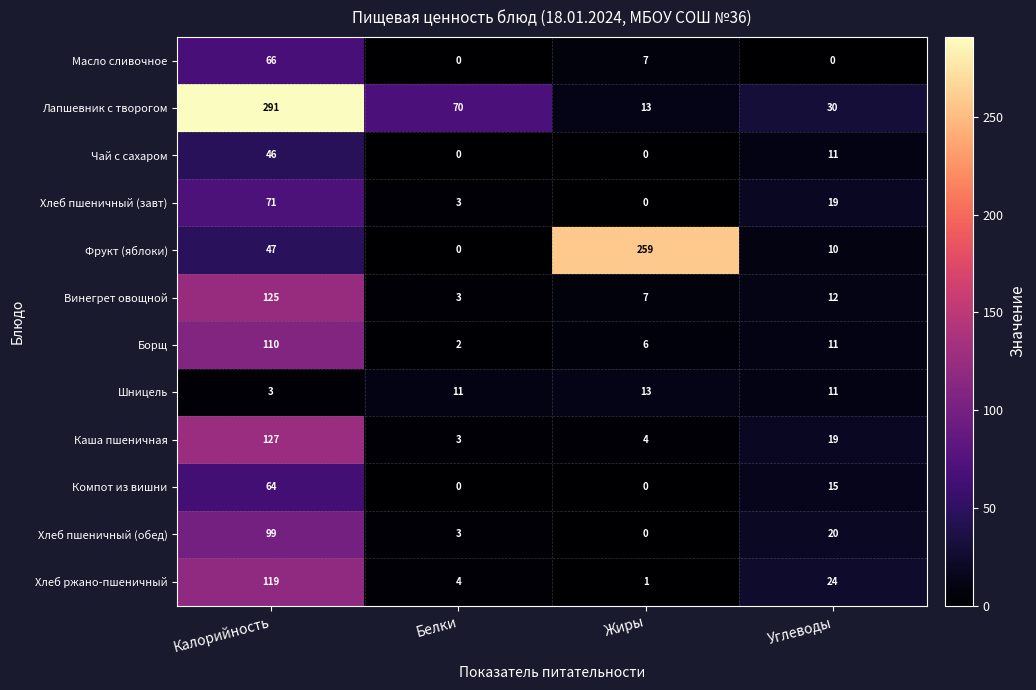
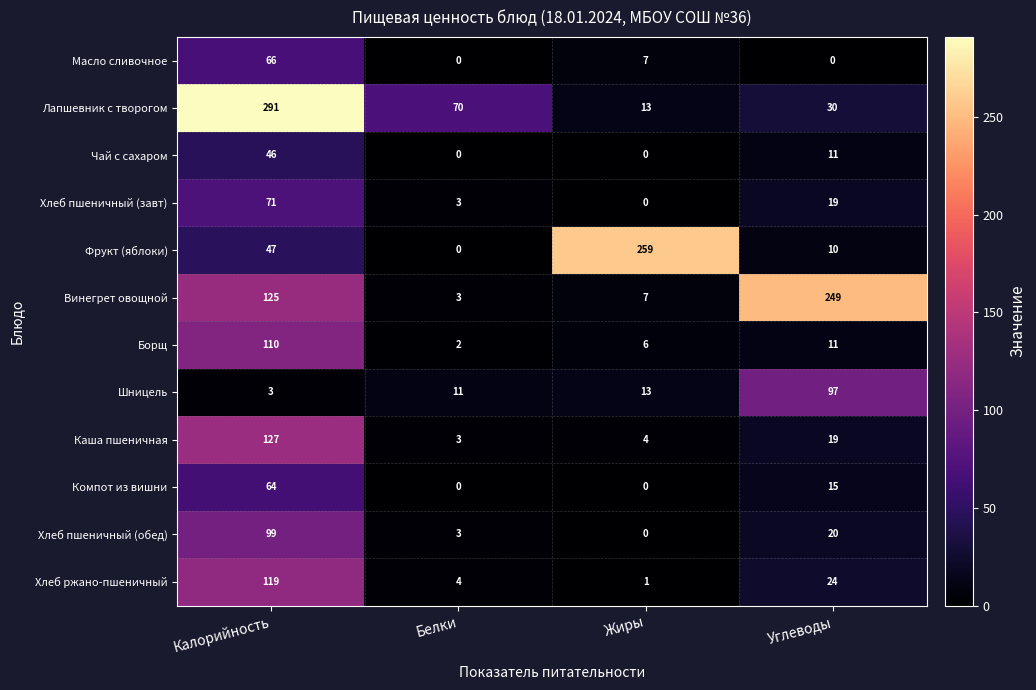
  {
    "Масло сливочное": {
      "Калорийность": 66,
      "Белки": 0,
      "Жиры": 7,
      "Углеводы": 0
    },
    "Лапшевник с творогом": {
      "Калорийность": 291,
      "Белки": 70,
      "Жиры": 13,
      "Углеводы": 30
    },
    "Чай с сахаром": {
      "Калорийность": 46,
      "Белки": 0,
      "Жиры": 0,
      "Углеводы": 11
    },
    "Хлеб пшеничный (завт)": {
      "Калорийность": 71,
      "Белки": 3,
      "Жиры": 0,
      "Углеводы": 19
    },
    "Фрукт (яблоки)": {
      "Калорийность": 47,
      "Белки": 0,
      "Жиры": 259,
      "Углеводы": 10
    },
    "Винегрет овощной": {
      "Калорийность": 125,
      "Белки": 3,
      "Жиры": 7,
-     "Углеводы": 12
+     "Углеводы": 249
    },
    "Борщ": {
      "Калорийность": 110,
      "Белки": 2,
      "Жиры": 6,
      "Углеводы": 11
    },
    "Шницель": {
      "Калорийность": 3,
      "Белки": 11,
      "Жиры": 13,
-     "Углеводы": 11
+     "Углеводы": 97
    },
    "Каша пшеничная": {
      "Калорийность": 127,
      "Белки": 3,
      "Жиры": 4,
      "Углеводы": 19
    },
    "Компот из вишни": {
      "Калорийность": 64,
      "Белки": 0,
      "Жиры": 0,
      "Углеводы": 15
    },
    "Хлеб пшеничный (обед)": {
      "Калорийность": 99,
      "Белки": 3,
      "Жиры": 0,
      "Углеводы": 20
    },
    "Хлеб ржано-пшеничный": {
      "Калорийность": 119,
      "Белки": 4,
      "Жиры": 1,
      "Углеводы": 24
    }
  }
